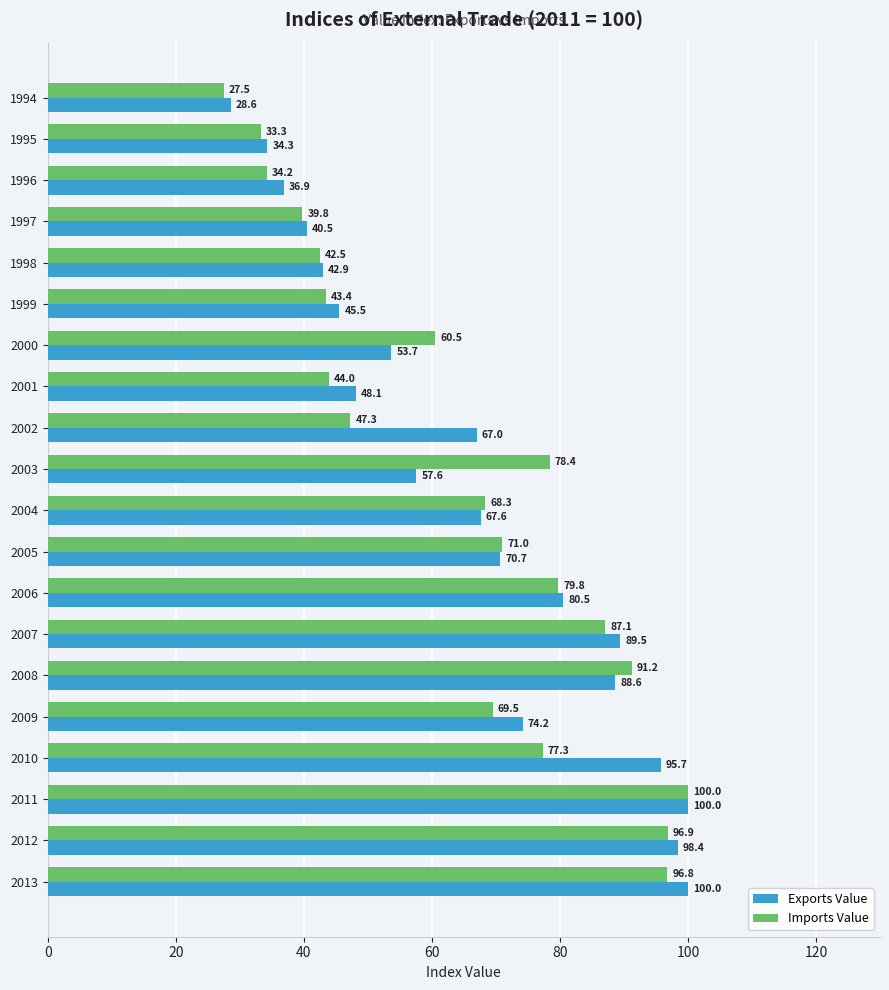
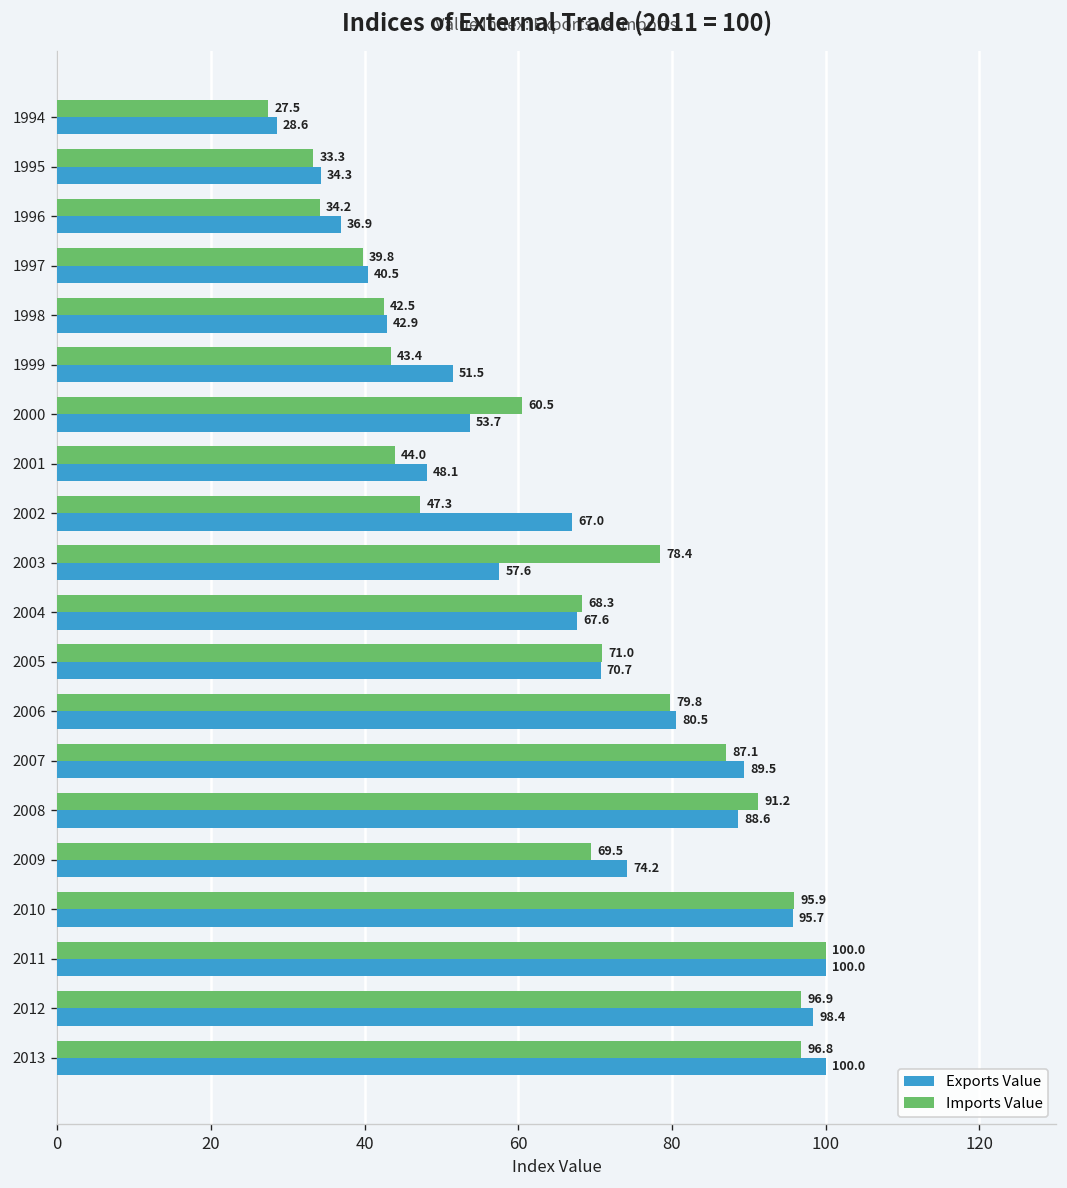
  {
    "Exports Value": {
      "1994": 28.6,
      "1995": 34.3,
      "1996": 36.9,
      "1997": 40.5,
      "1998": 42.9,
-     "1999": 45.5,
+     "1999": 51.5,
      "2000": 53.7,
      "2001": 48.1,
      "2002": 67.0,
      "2003": 57.6,
      "2004": 67.6,
      "2005": 70.7,
      "2006": 80.5,
      "2007": 89.5,
      "2008": 88.6,
      "2009": 74.2,
      "2010": 95.7,
      "2011": 100.0,
      "2012": 98.4,
      "2013": 100.0
    },
    "Imports Value": {
      "1994": 27.5,
      "1995": 33.3,
      "1996": 34.2,
      "1997": 39.8,
      "1998": 42.5,
      "1999": 43.4,
      "2000": 60.5,
      "2001": 44.0,
      "2002": 47.3,
      "2003": 78.4,
      "2004": 68.3,
      "2005": 71.0,
      "2006": 79.8,
      "2007": 87.1,
      "2008": 91.2,
      "2009": 69.5,
-     "2010": 77.3,
+     "2010": 95.9,
      "2011": 100.0,
      "2012": 96.9,
      "2013": 96.8
    }
  }
